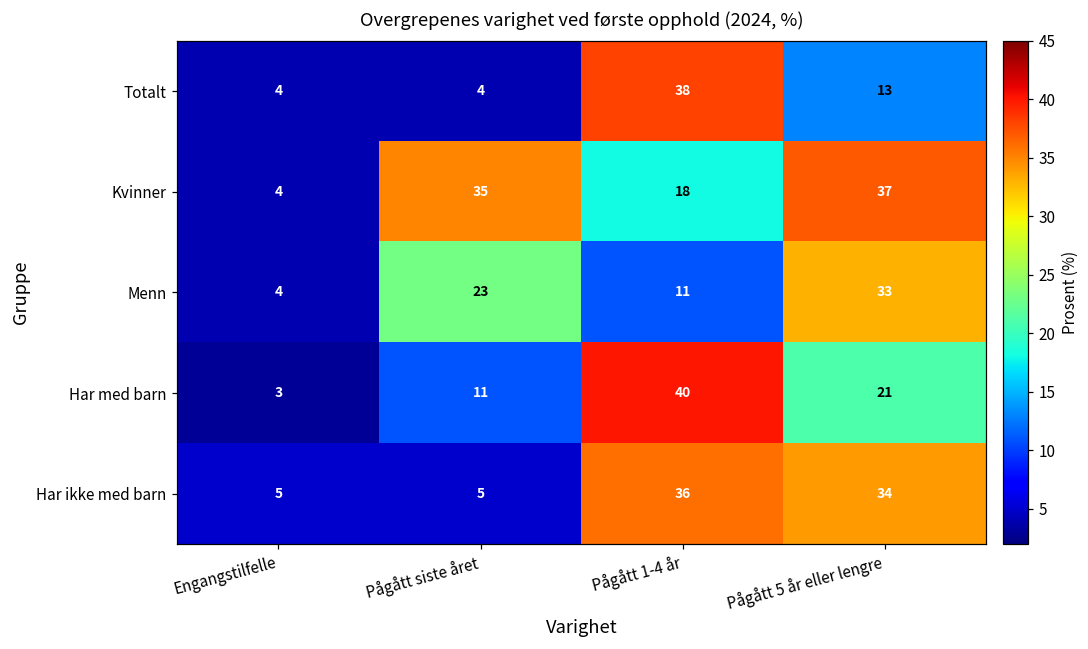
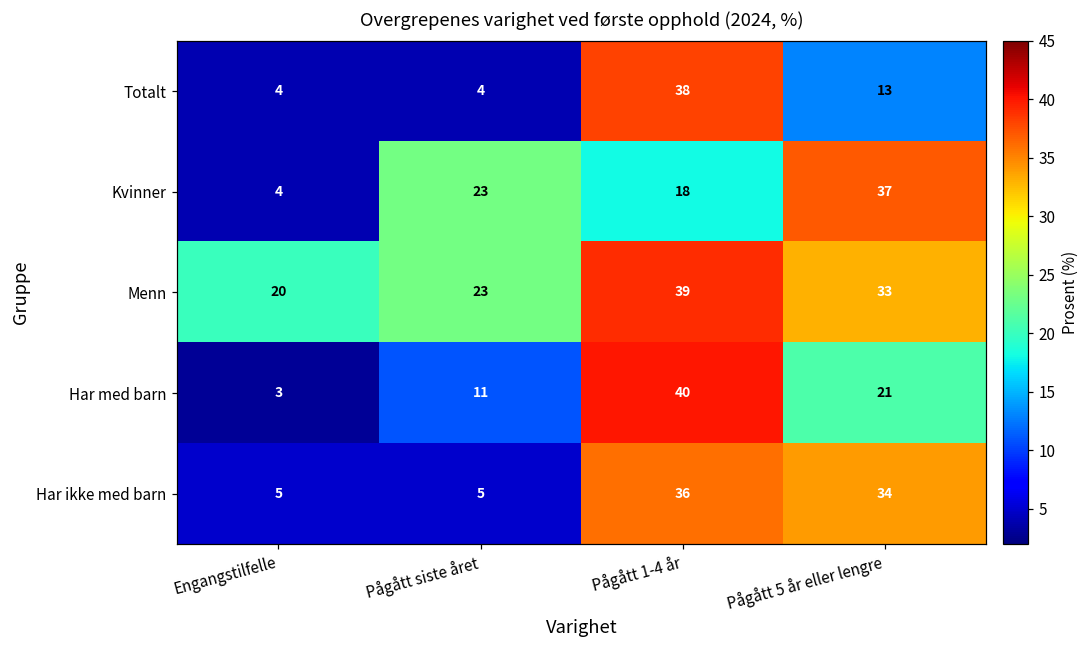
  {
    "Totalt": {
      "Engangstilfelle": 4,
      "Pågått siste året": 4,
      "Pågått 1-4 år": 38,
      "Pågått 5 år eller lengre": 13
    },
    "Kvinner": {
      "Engangstilfelle": 4,
-     "Pågått siste året": 35,
+     "Pågått siste året": 23,
      "Pågått 1-4 år": 18,
      "Pågått 5 år eller lengre": 37
    },
    "Menn": {
-     "Engangstilfelle": 4,
+     "Engangstilfelle": 20,
      "Pågått siste året": 23,
-     "Pågått 1-4 år": 11,
+     "Pågått 1-4 år": 39,
      "Pågått 5 år eller lengre": 33
    },
    "Har med barn": {
      "Engangstilfelle": 3,
      "Pågått siste året": 11,
      "Pågått 1-4 år": 40,
      "Pågått 5 år eller lengre": 21
    },
    "Har ikke med barn": {
      "Engangstilfelle": 5,
      "Pågått siste året": 5,
      "Pågått 1-4 år": 36,
      "Pågått 5 år eller lengre": 34
    }
  }
